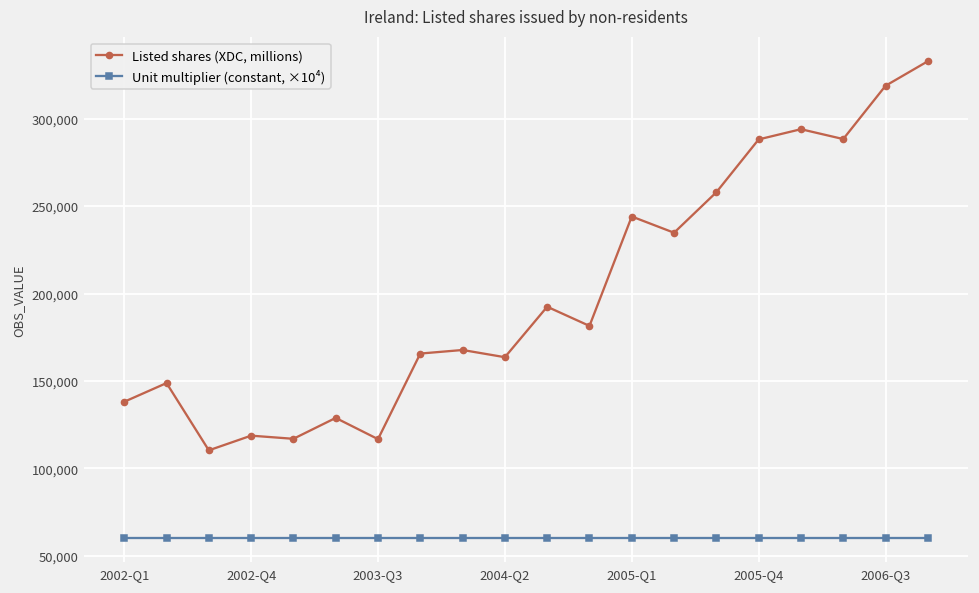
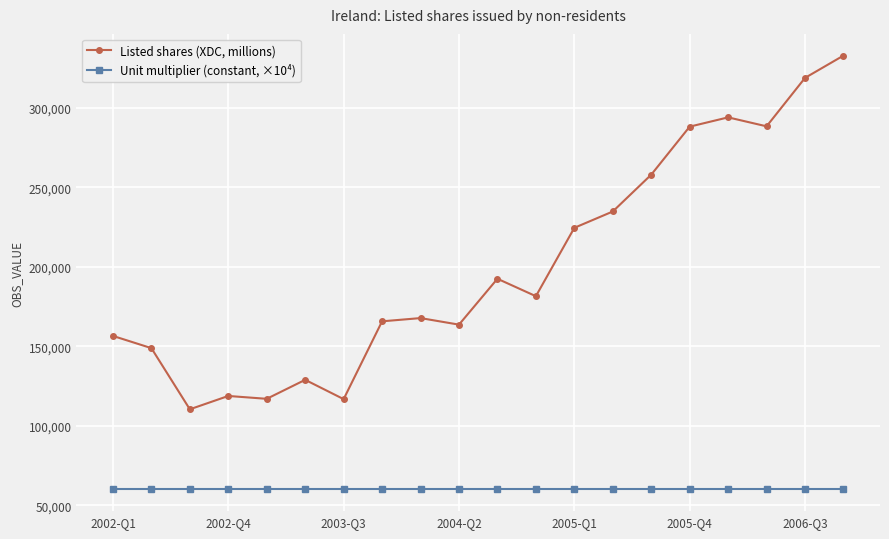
  {
    "Listed shares (XDC, millions)": {
-     "2002-Q1": "138,000",
+     "2002-Q1": "157,000",
      "2002-Q4": "119,000",
      "2003-Q3": "117,000",
      "2004-Q2": "164,000",
-     "2005-Q1": "244,000",
+     "2005-Q1": "224,000",
      "2005-Q4": "288,000",
      "2006-Q3": "319,000"
    },
    "Unit multiplier (constant, ×10⁴)": {
      "2002-Q1": "60,000",
      "2002-Q4": "60,000",
      "2003-Q3": "60,000",
      "2004-Q2": "60,000",
      "2005-Q1": "60,000",
      "2005-Q4": "60,000",
      "2006-Q3": "60,000"
    }
  }
